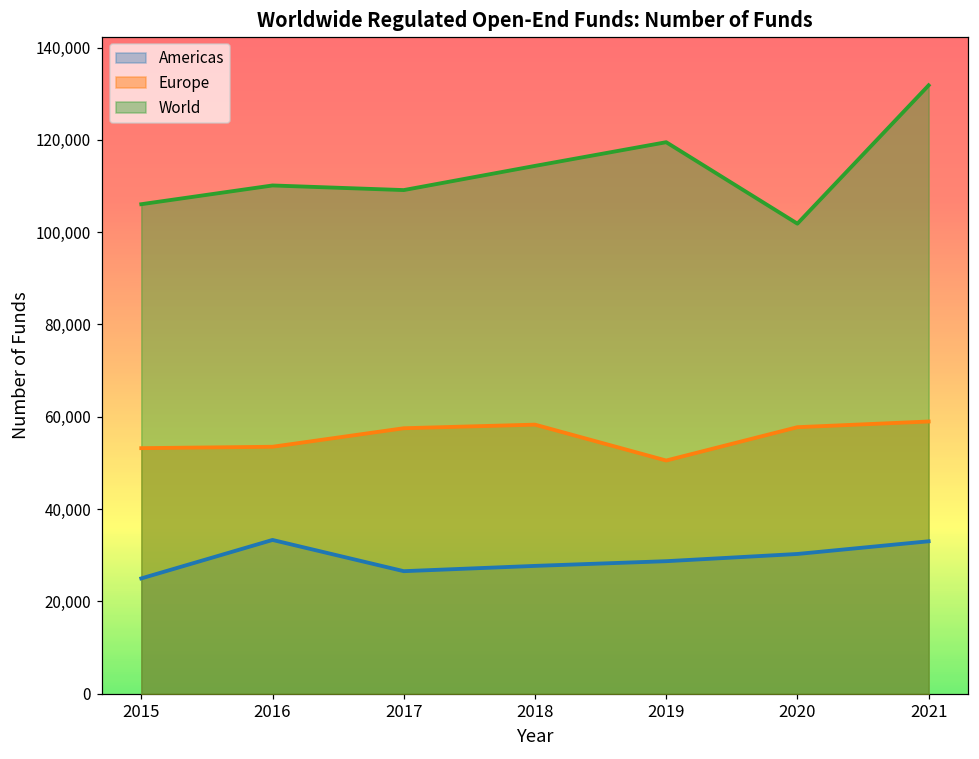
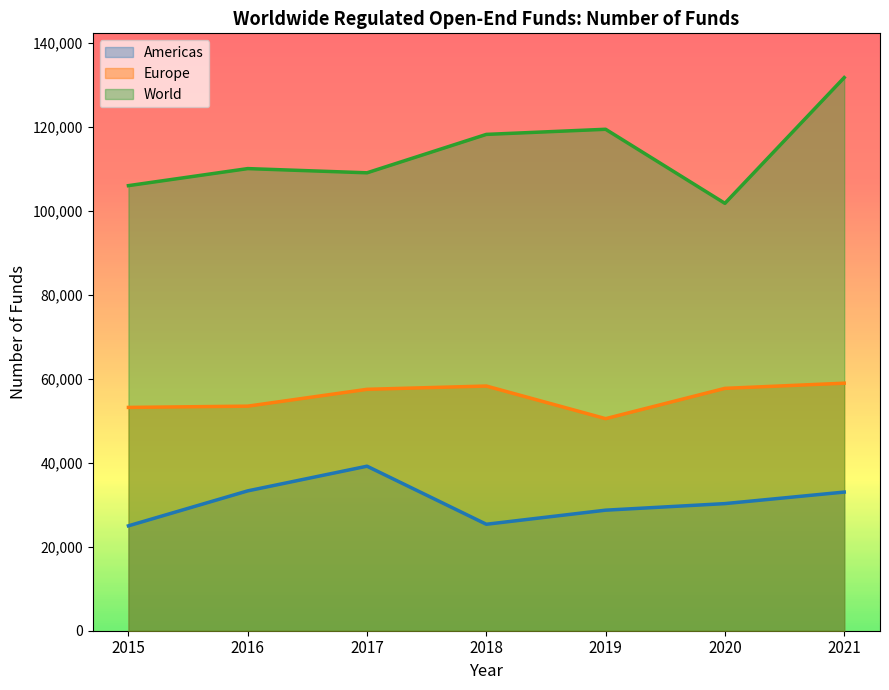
  {
    "Americas": {
      "2015": "25,000",
      "2016": "33,000",
-     "2017": "27,000",
-     "2018": "28,000",
+     "2017": "39,000",
+     "2018": "25,000",
      "2019": "29,000",
      "2020": "30,000",
      "2021": "33,000"
    },
    "Europe": {
      "2015": "53,000",
      "2016": "54,000",
      "2017": "58,000",
      "2018": "58,000",
      "2019": "51,000",
      "2020": "58,000",
      "2021": "59,000"
    },
    "World": {
      "2015": "106,000",
      "2016": "110,000",
      "2017": "109,000",
-     "2018": "114,000",
+     "2018": "118,000",
      "2019": "119,000",
      "2020": "102,000",
      "2021": "132,000"
    }
  }
